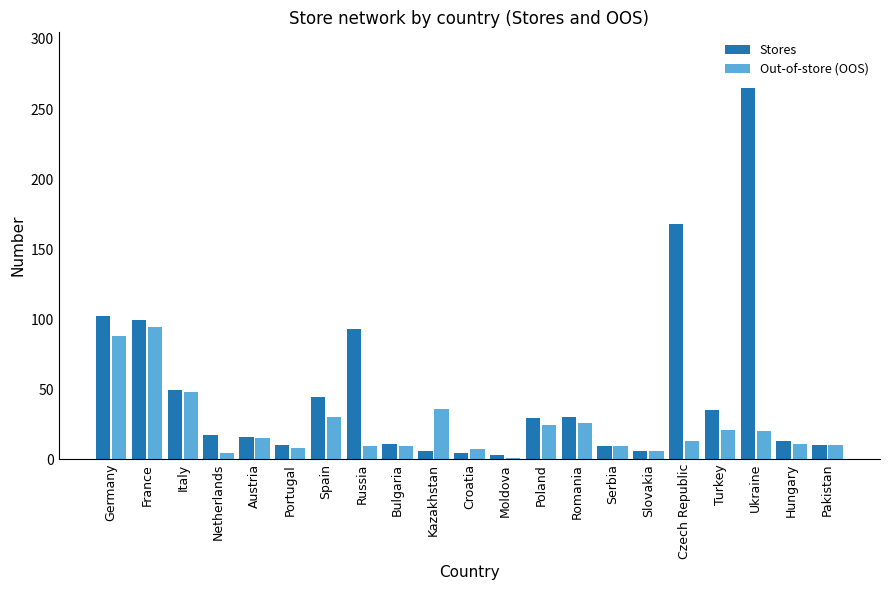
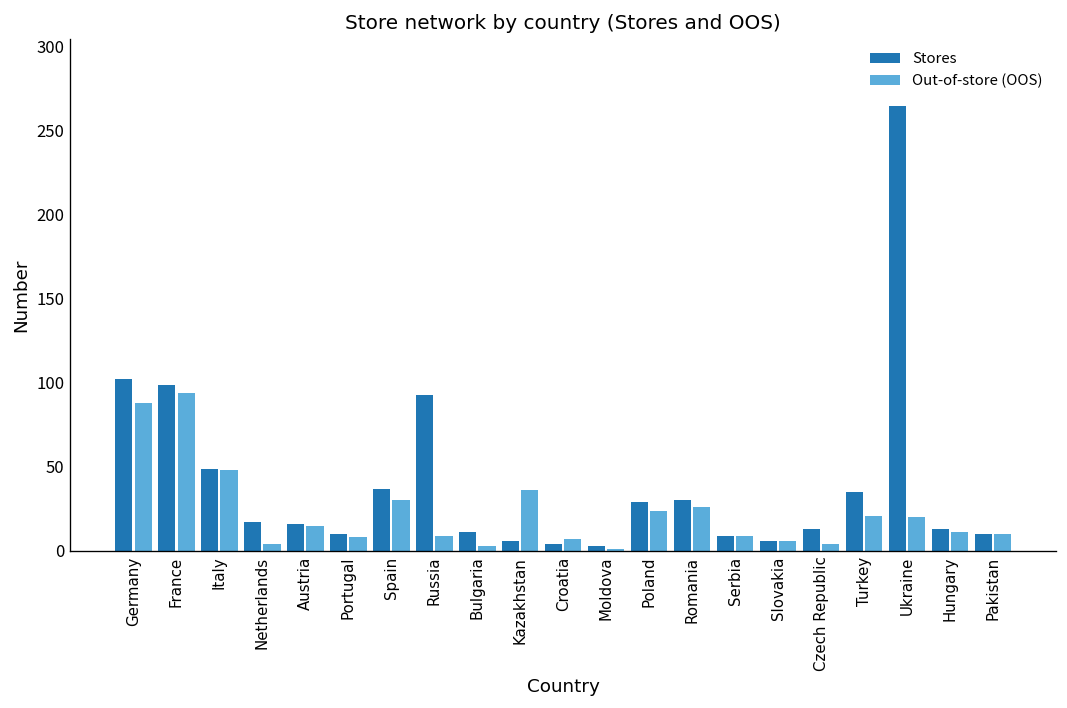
  {
    "Stores": {
      "Germany": 102,
      "France": 99,
      "Italy": 49,
      "Netherlands": 17,
      "Austria": 16,
      "Portugal": 10,
-     "Spain": 44,
+     "Spain": 37,
      "Russia": 93,
      "Bulgaria": 11,
      "Kazakhstan": 6,
      "Croatia": 4,
      "Moldova": 3,
      "Poland": 29,
      "Romania": 30,
      "Serbia": 9,
      "Slovakia": 6,
-     "Czech Republic": 168,
+     "Czech Republic": 13,
      "Turkey": 35,
      "Ukraine": 265,
      "Hungary": 13,
      "Pakistan": 10
    },
    "Out-of-store (OOS)": {
      "Germany": 88,
      "France": 94,
      "Italy": 48,
      "Netherlands": 4,
      "Austria": 15,
      "Portugal": 8,
      "Spain": 30,
      "Russia": 9,
-     "Bulgaria": 9,
+     "Bulgaria": 3,
      "Kazakhstan": 36,
      "Croatia": 7,
      "Poland": 24,
      "Romania": 26,
      "Serbia": 9,
      "Slovakia": 6,
-     "Czech Republic": 13,
+     "Czech Republic": 4,
      "Turkey": 21,
      "Ukraine": 20,
      "Hungary": 11,
      "Pakistan": 10
    }
  }
